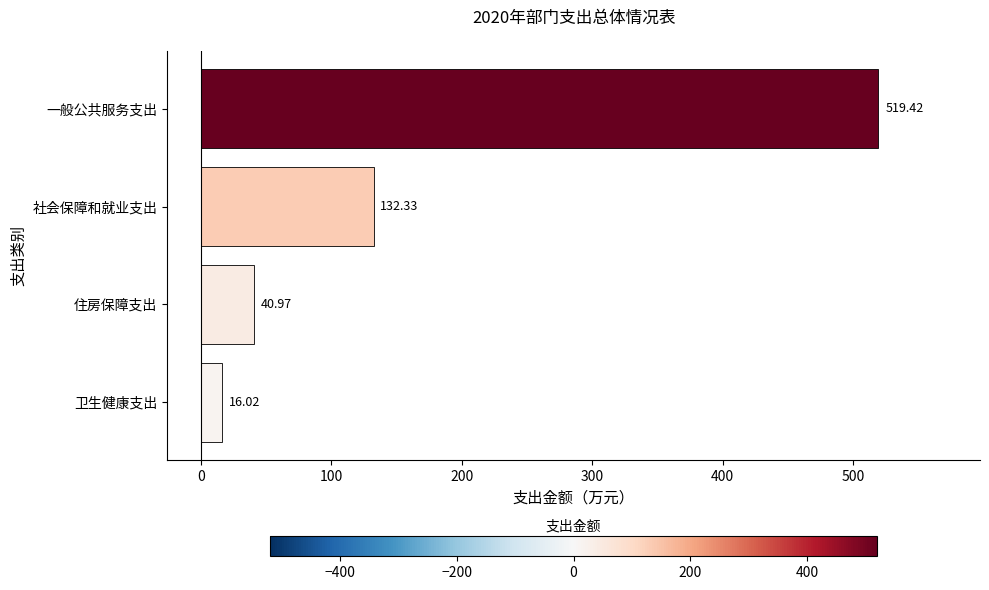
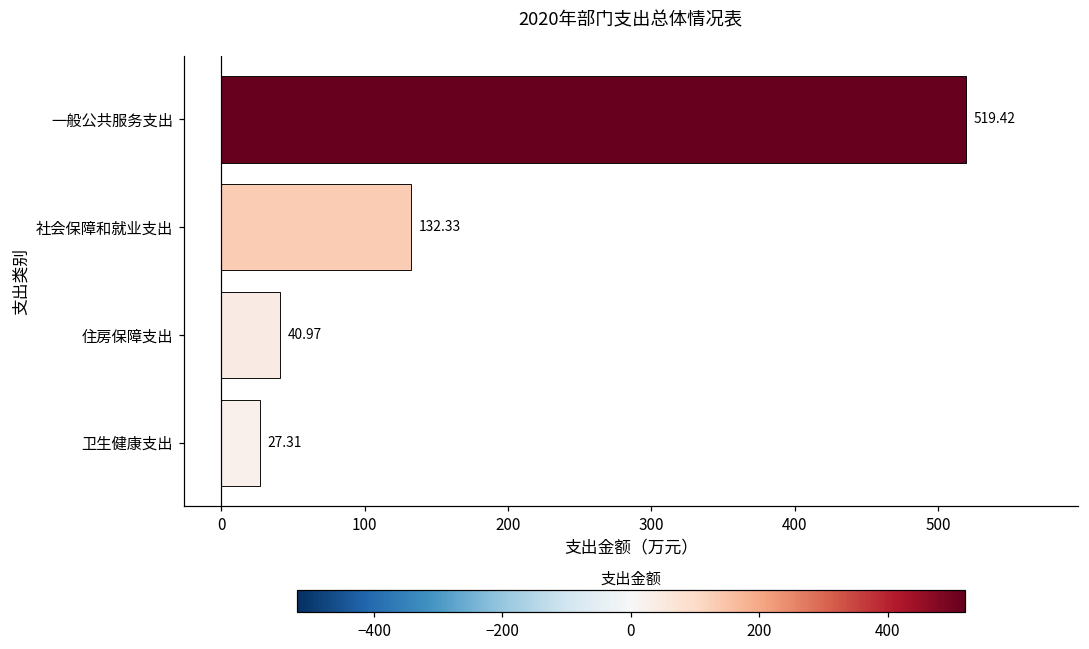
  {
    "一般公共服务支出": 519.42,
    "社会保障和就业支出": 132.33,
    "住房保障支出": 40.97,
-   "卫生健康支出": 16.02
+   "卫生健康支出": 27.31
  }
